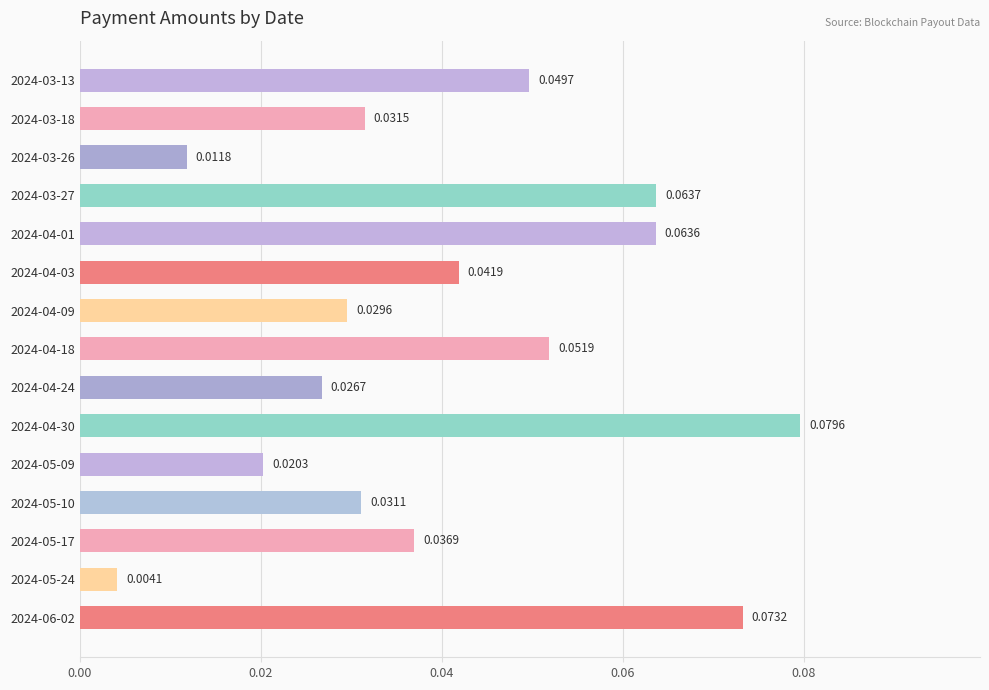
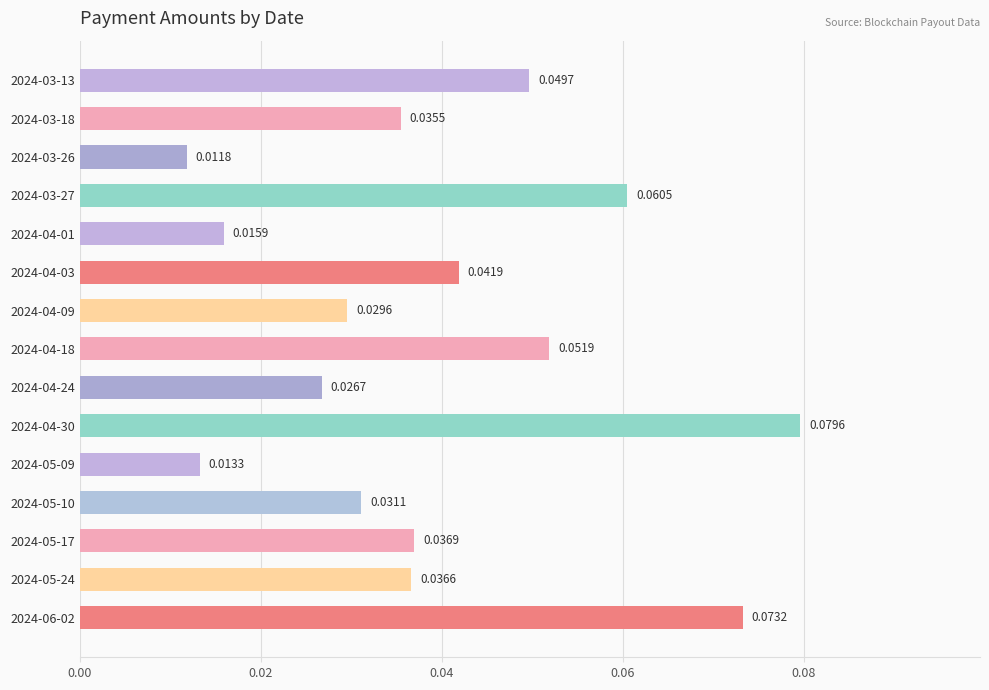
  {
    "2024-03-13": 0.0497,
-   "2024-03-18": 0.0315,
+   "2024-03-18": 0.0355,
    "2024-03-26": 0.0118,
-   "2024-03-27": 0.0637,
-   "2024-04-01": 0.0636,
+   "2024-03-27": 0.0605,
+   "2024-04-01": 0.0159,
    "2024-04-03": 0.0419,
    "2024-04-09": 0.0296,
    "2024-04-18": 0.0519,
    "2024-04-24": 0.0267,
    "2024-04-30": 0.0796,
-   "2024-05-09": 0.0203,
+   "2024-05-09": 0.0133,
    "2024-05-10": 0.0311,
    "2024-05-17": 0.0369,
-   "2024-05-24": 0.0041,
+   "2024-05-24": 0.0366,
    "2024-06-02": 0.0732
  }
